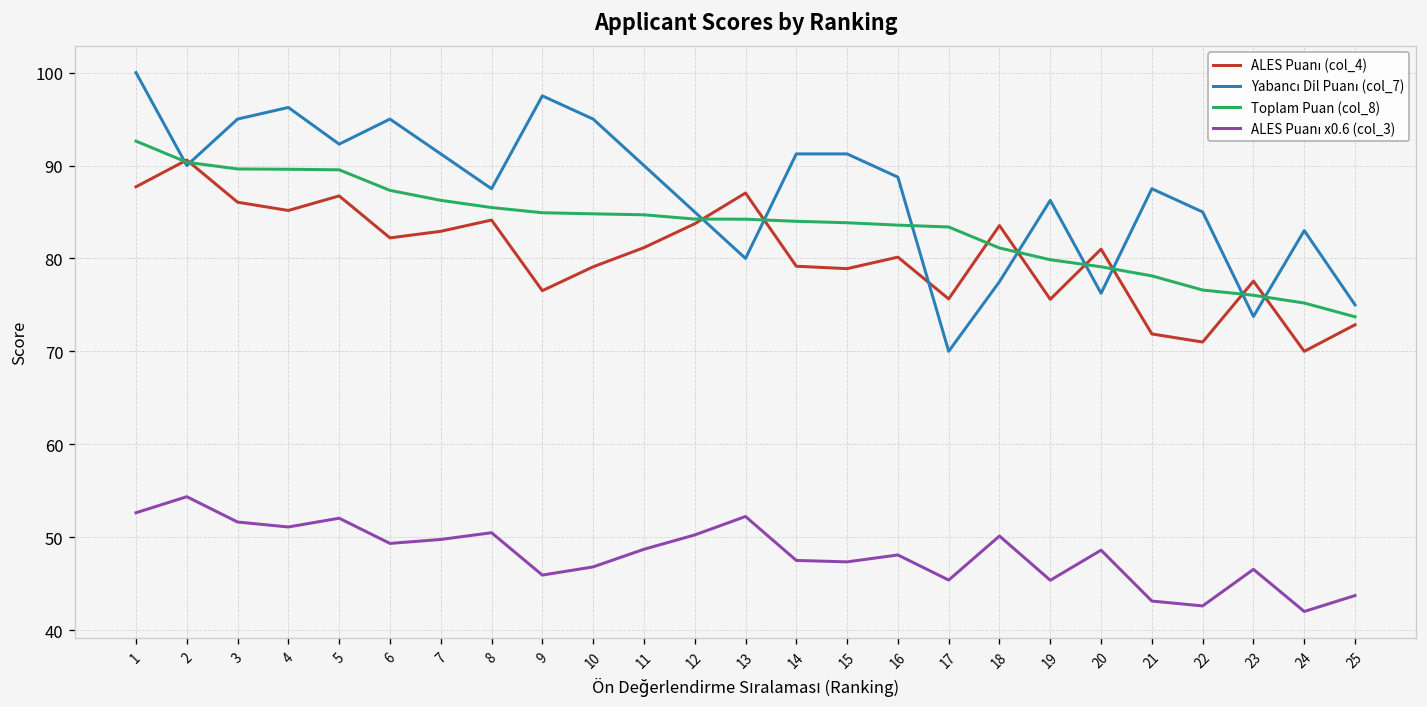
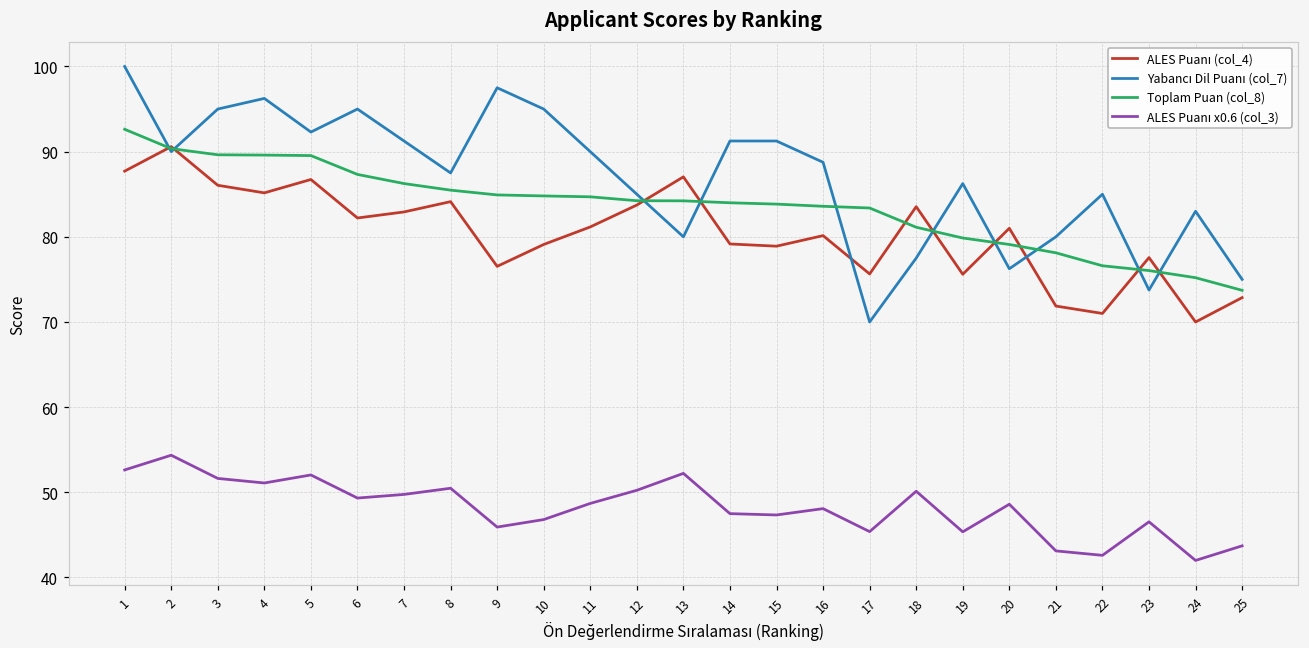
  {
    "ALES Puanı (col_4)": {
      "1": 88,
      "3": 86,
      "4": 85,
      "5": 87,
      "6": 82,
      "7": 83,
      "8": 84,
      "9": 77,
      "10": 79,
      "11": 81,
      "12": 84,
      "13": 87,
      "14": 79,
      "15": 79,
      "16": 80,
      "17": 76,
      "18": 84,
      "19": 76,
      "20": 81,
      "21": 72,
      "22": 71,
      "23": 78,
      "24": 70,
      "25": 73
    },
    "Yabancı Dil Puanı (col_7)": {
      "1": 100,
      "2": 90,
      "3": 95,
      "4": 96,
      "5": 92,
      "6": 95,
      "7": 91,
      "8": 88,
      "9": 98,
      "10": 95,
      "11": 90,
      "12": 85,
      "13": 80,
      "14": 91,
      "15": 91,
      "16": 89,
      "17": 70,
      "18": 78,
      "19": 86,
      "20": 76,
-     "21": 88,
+     "21": 80,
      "22": 85,
      "23": 74,
      "24": 83,
      "25": 75
    },
    "Toplam Puan (col_8)": {
      "1": 93,
      "3": 90,
      "4": 90,
      "5": 90,
      "6": 87,
      "7": 86,
      "8": 85,
      "9": 85,
      "10": 85,
      "11": 85,
      "12": 84,
      "13": 84,
      "14": 84,
      "15": 84,
      "16": 84,
      "17": 83,
      "18": 81,
      "19": 80,
      "20": 79,
      "21": 78,
      "22": 77,
      "23": 76,
      "24": 75,
      "25": 74
    },
    "ALES Puanı x0.6 (col_3)": {
      "1": 53,
      "2": 54,
      "3": 52,
      "4": 51,
      "5": 52,
      "6": 49,
      "7": 50,
      "8": 50,
      "9": 46,
      "10": 47,
      "11": 49,
      "12": 50,
      "13": 52,
      "14": 47,
      "15": 47,
      "16": 48,
      "17": 45,
      "18": 50,
      "19": 45,
      "20": 49,
      "21": 43,
      "22": 43,
      "23": 47,
      "24": 42,
      "25": 44
    }
  }
